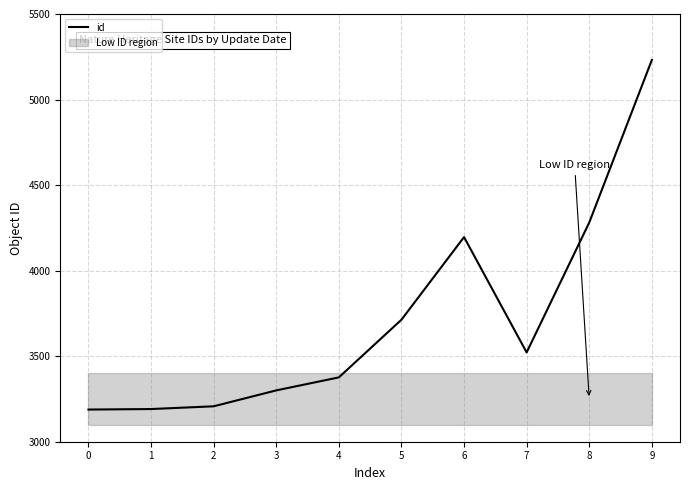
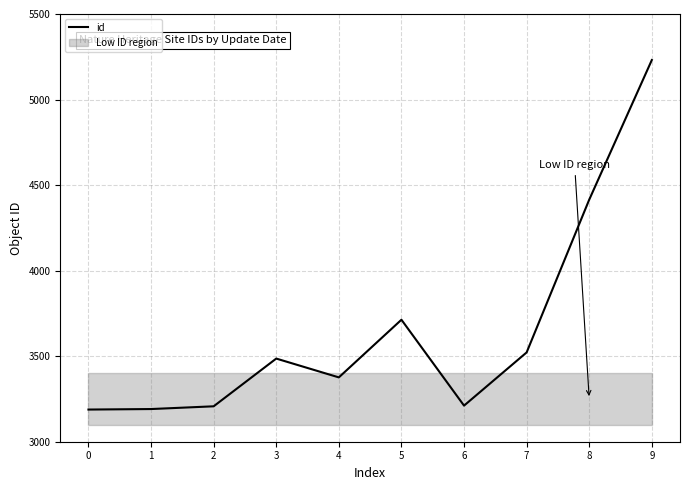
  {
    "id": {
      "0": 3190,
      "1": 3190,
      "2": 3210,
-     "3": 3300,
+     "3": 3490,
      "4": 3380,
      "5": 3710,
-     "6": 4200,
+     "6": 3210,
      "7": 3520,
-     "8": 4280,
+     "8": 4420,
      "9": 5230
    },
    "Low ID region": {
      "0": 3400,
      "1": 3400,
      "2": 3400,
      "3": 3400,
      "4": 3400,
      "5": 3400,
      "6": 3400,
      "7": 3400,
      "8": 3400,
      "9": 3400
    }
  }
